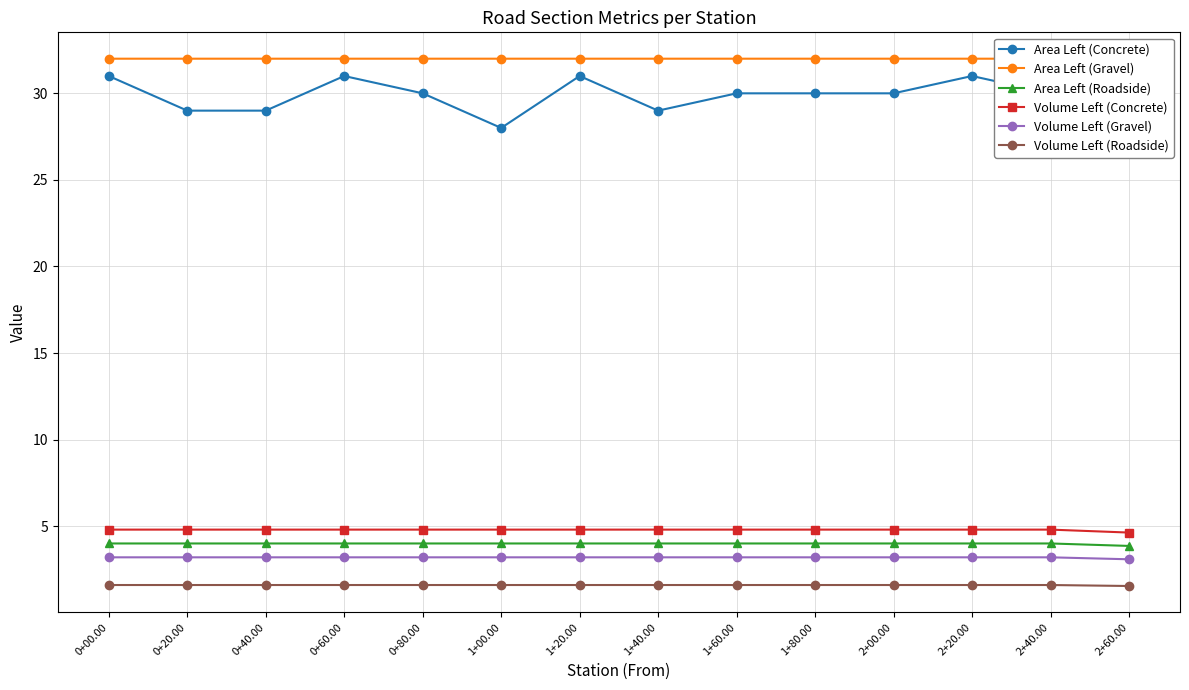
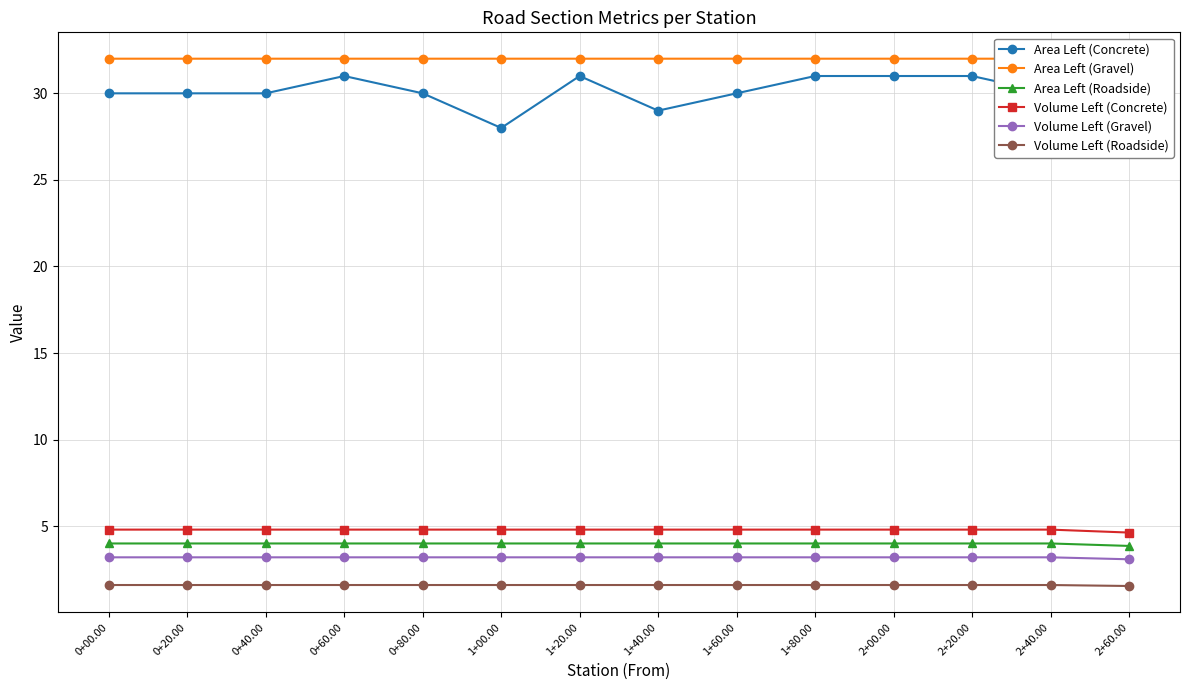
  {
    "Area Left (Concrete)": {
-     "0+00.00": 31,
-     "0+20.00": 29,
-     "0+40.00": 29,
+     "0+00.00": 30,
+     "0+20.00": 30,
+     "0+40.00": 30,
      "0+60.00": 31,
      "0+80.00": 30,
      "1+00.00": 28,
      "1+20.00": 31,
      "1+40.00": 29,
      "1+60.00": 30,
-     "1+80.00": 30,
-     "2+00.00": 30,
+     "1+80.00": 31,
+     "2+00.00": 31,
      "2+20.00": 31
    },
    "Area Left (Gravel)": {
      "0+00.00": 32,
      "0+20.00": 32,
      "0+40.00": 32,
      "0+60.00": 32,
      "0+80.00": 32,
      "1+00.00": 32,
      "1+20.00": 32,
      "1+40.00": 32,
      "1+60.00": 32,
      "1+80.00": 32,
      "2+00.00": 32,
      "2+20.00": 32
    },
    "Area Left (Roadside)": {
      "0+00.00": 4,
      "0+20.00": 4,
      "0+40.00": 4,
      "0+60.00": 4,
      "0+80.00": 4,
      "1+00.00": 4,
      "1+20.00": 4,
      "1+40.00": 4,
      "1+60.00": 4,
      "1+80.00": 4,
      "2+00.00": 4,
      "2+20.00": 4,
      "2+40.00": 4,
      "2+60.00": 4
    },
    "Volume Left (Concrete)": {
      "0+00.00": 4.8,
      "0+20.00": 4.8,
      "0+40.00": 4.8,
      "0+60.00": 4.8,
      "0+80.00": 4.8,
      "1+00.00": 4.8,
      "1+20.00": 4.8,
      "1+40.00": 4.8,
      "1+60.00": 4.8,
      "1+80.00": 4.8,
      "2+00.00": 4.8,
      "2+20.00": 4.8,
      "2+40.00": 4.8,
      "2+60.00": 4.6
    },
    "Volume Left (Gravel)": {
      "0+00.00": 3.2,
      "0+20.00": 3.2,
      "0+40.00": 3.2,
      "0+60.00": 3.2,
      "0+80.00": 3.2,
      "1+00.00": 3.2,
      "1+20.00": 3.2,
      "1+40.00": 3.2,
      "1+60.00": 3.2,
      "1+80.00": 3.2,
      "2+00.00": 3.2,
      "2+20.00": 3.2,
      "2+40.00": 3.2,
      "2+60.00": 3
    },
    "Volume Left (Roadside)": {
      "0+00.00": 1.6,
      "0+20.00": 1.6,
      "0+40.00": 1.6,
      "0+60.00": 1.6,
      "0+80.00": 1.6,
      "1+00.00": 1.6,
      "1+20.00": 1.6,
      "1+40.00": 1.6,
      "1+60.00": 1.6,
      "1+80.00": 1.6,
      "2+00.00": 1.6,
      "2+20.00": 1.6,
      "2+40.00": 1.6,
      "2+60.00": 1.5
    }
  }
